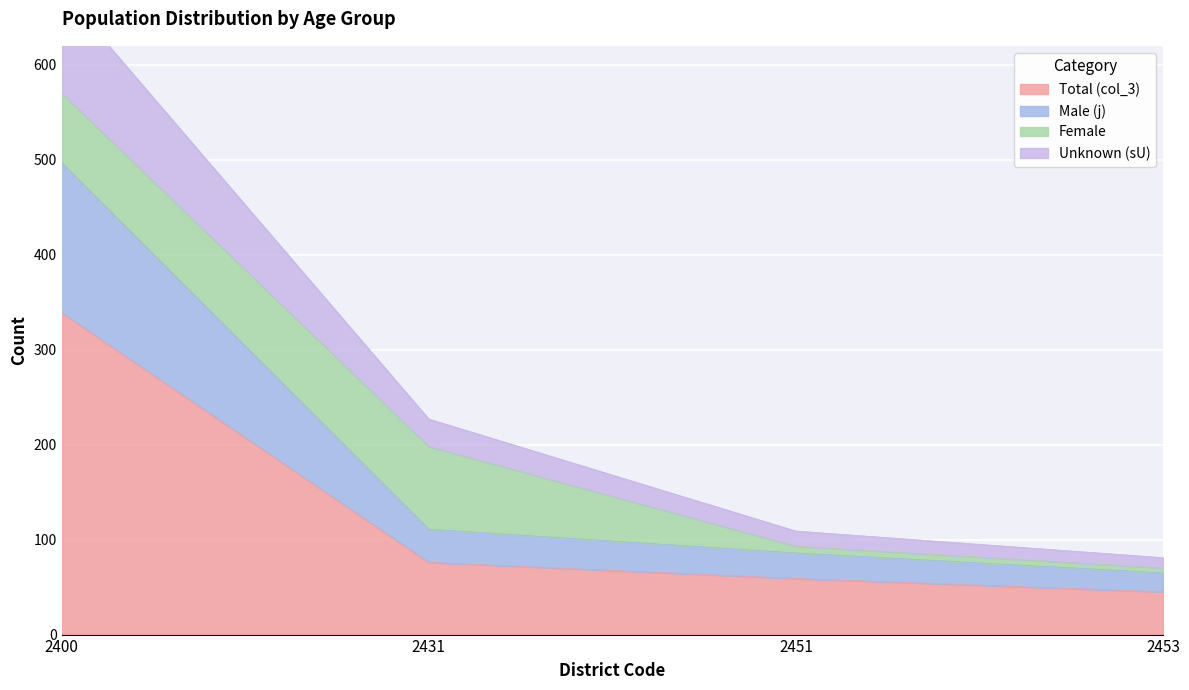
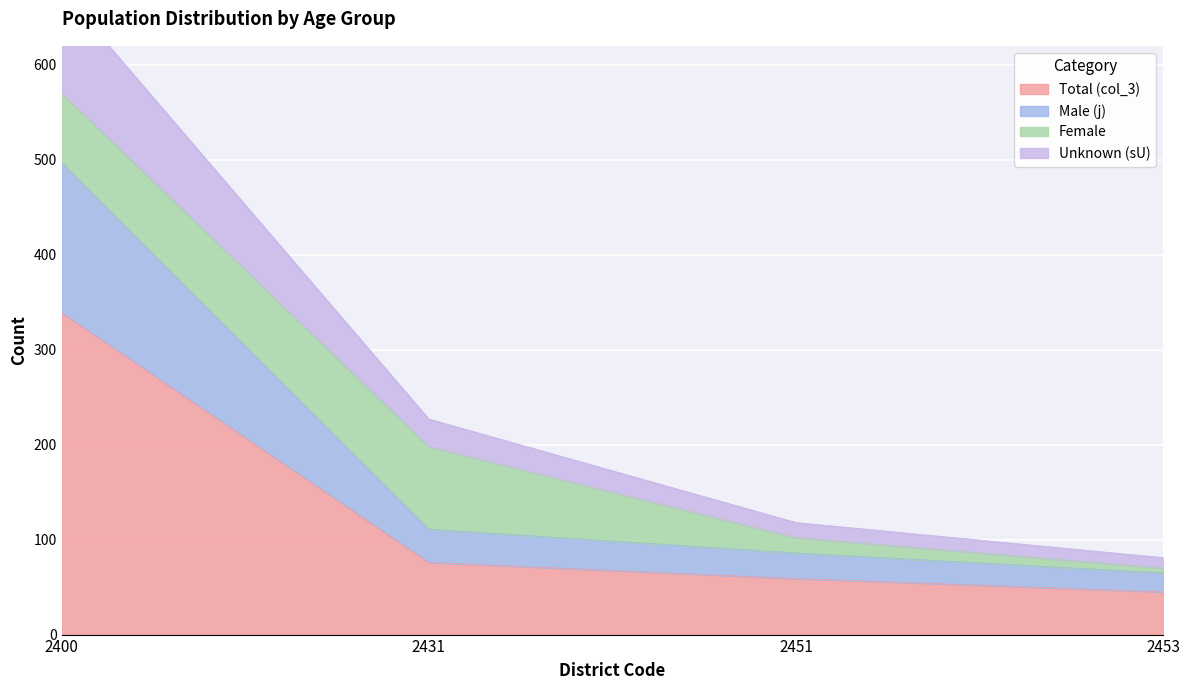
  {
    "Total (col_3)": {
      "2400": 340,
      "2431": 80,
      "2451": 60,
      "2453": 50
    },
    "Female": {
      "2400": 70,
      "2431": 90,
-     "2451": 10,
+     "2451": 20,
      "2453": 10
    }
  }
